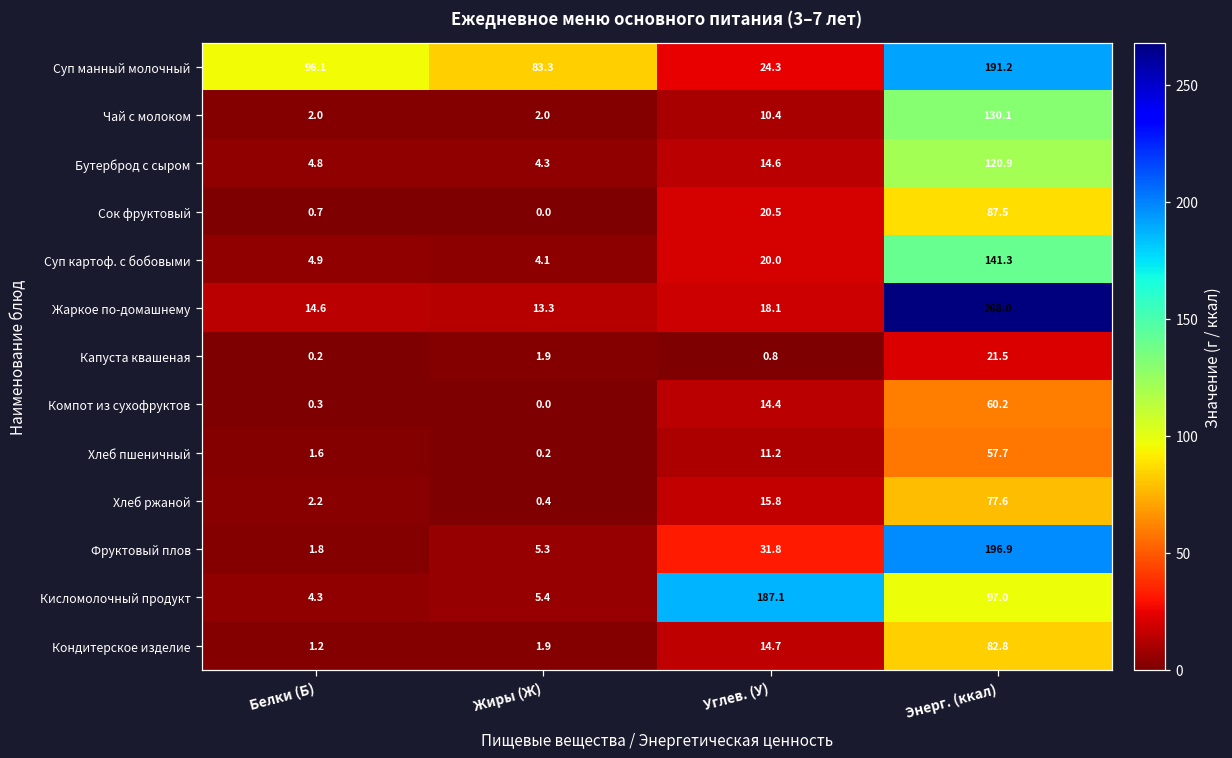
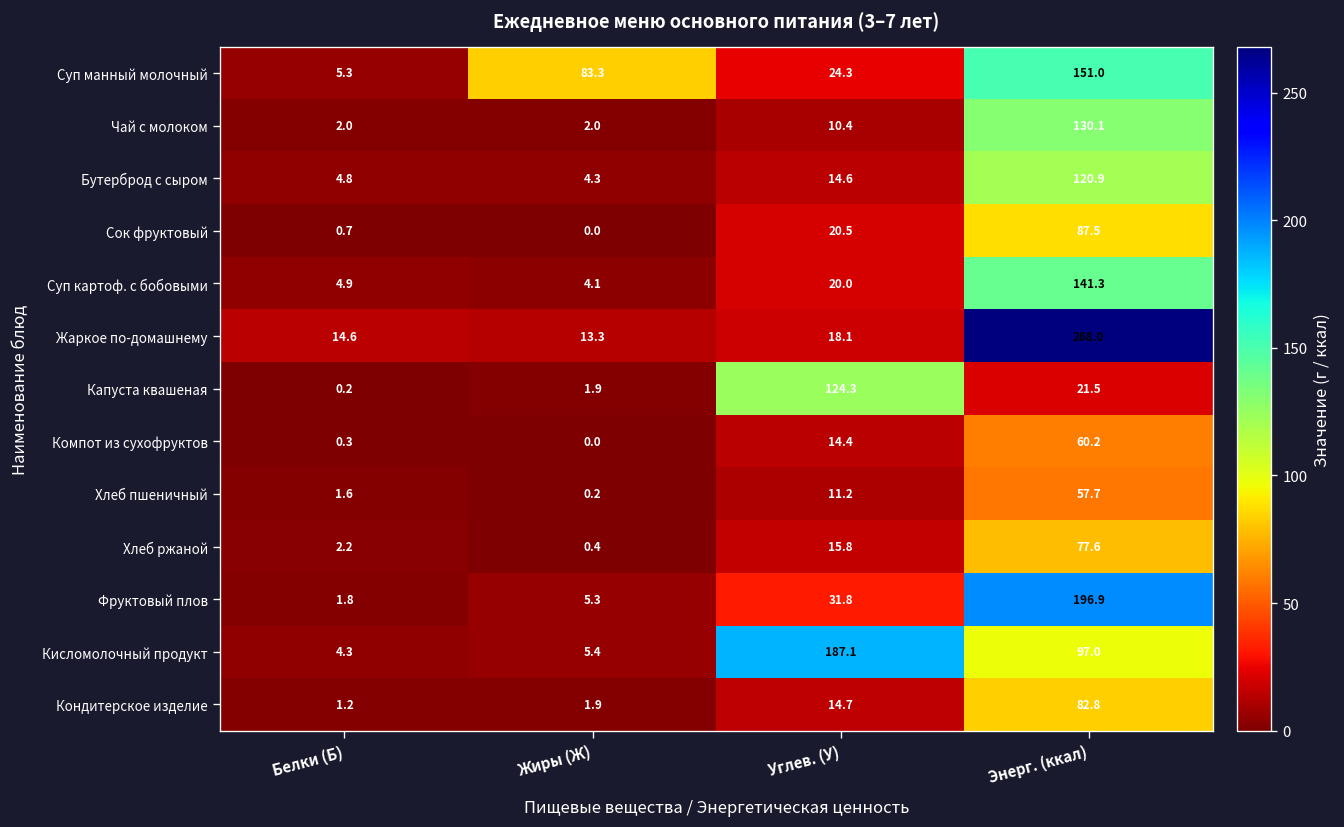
  {
    "Суп манный молочный": {
-     "Белки (Б)": 96.1,
+     "Белки (Б)": 5.3,
      "Жиры (Ж)": 83.3,
      "Углев. (У)": 24.3,
-     "Энерг. (ккал)": 191.2
+     "Энерг. (ккал)": 151.0
    },
    "Чай с молоком": {
      "Белки (Б)": 2.0,
      "Жиры (Ж)": 2.0,
      "Углев. (У)": 10.4,
      "Энерг. (ккал)": 130.1
    },
    "Бутерброд с сыром": {
      "Белки (Б)": 4.8,
      "Жиры (Ж)": 4.3,
      "Углев. (У)": 14.6,
      "Энерг. (ккал)": 120.9
    },
    "Сок фруктовый": {
      "Белки (Б)": 0.7,
      "Жиры (Ж)": 0.0,
      "Углев. (У)": 20.5,
      "Энерг. (ккал)": 87.5
    },
    "Суп картоф. с бобовыми": {
      "Белки (Б)": 4.9,
      "Жиры (Ж)": 4.1,
      "Углев. (У)": 20.0,
      "Энерг. (ккал)": 141.3
    },
    "Жаркое по-домашнему": {
      "Белки (Б)": 14.6,
      "Жиры (Ж)": 13.3,
      "Углев. (У)": 18.1,
      "Энерг. (ккал)": 268.0
    },
    "Капуста квашеная": {
      "Белки (Б)": 0.2,
      "Жиры (Ж)": 1.9,
-     "Углев. (У)": 0.8,
+     "Углев. (У)": 124.3,
      "Энерг. (ккал)": 21.5
    },
    "Компот из сухофруктов": {
      "Белки (Б)": 0.3,
      "Жиры (Ж)": 0.0,
      "Углев. (У)": 14.4,
      "Энерг. (ккал)": 60.2
    },
    "Хлеб пшеничный": {
      "Белки (Б)": 1.6,
      "Жиры (Ж)": 0.2,
      "Углев. (У)": 11.2,
      "Энерг. (ккал)": 57.7
    },
    "Хлеб ржаной": {
      "Белки (Б)": 2.2,
      "Жиры (Ж)": 0.4,
      "Углев. (У)": 15.8,
      "Энерг. (ккал)": 77.6
    },
    "Фруктовый плов": {
      "Белки (Б)": 1.8,
      "Жиры (Ж)": 5.3,
      "Углев. (У)": 31.8,
      "Энерг. (ккал)": 196.9
    },
    "Кисломолочный продукт": {
      "Белки (Б)": 4.3,
      "Жиры (Ж)": 5.4,
      "Углев. (У)": 187.1,
      "Энерг. (ккал)": 97.0
    },
    "Кондитерское изделие": {
      "Белки (Б)": 1.2,
      "Жиры (Ж)": 1.9,
      "Углев. (У)": 14.7,
      "Энерг. (ккал)": 82.8
    }
  }
